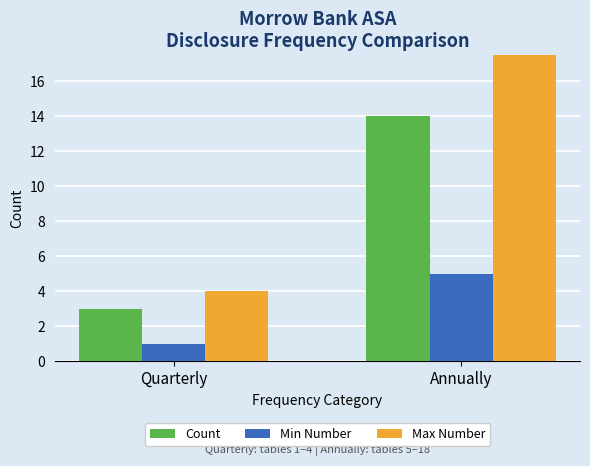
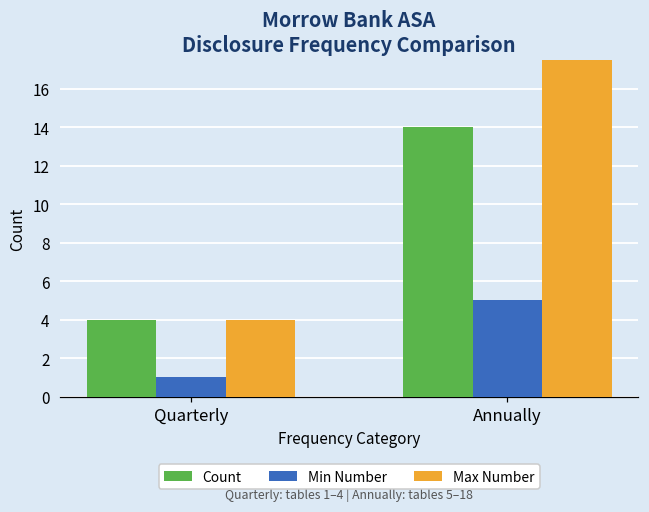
  {
    "Count": {
-     "Quarterly": 3,
+     "Quarterly": 4,
      "Annually": 14
    },
    "Min Number": {
      "Quarterly": 1,
      "Annually": 5
    },
    "Max Number": {
      "Quarterly": 4
    }
  }
